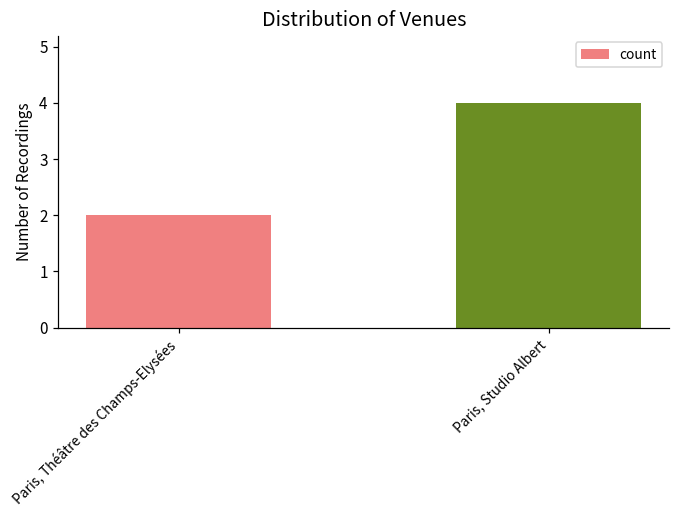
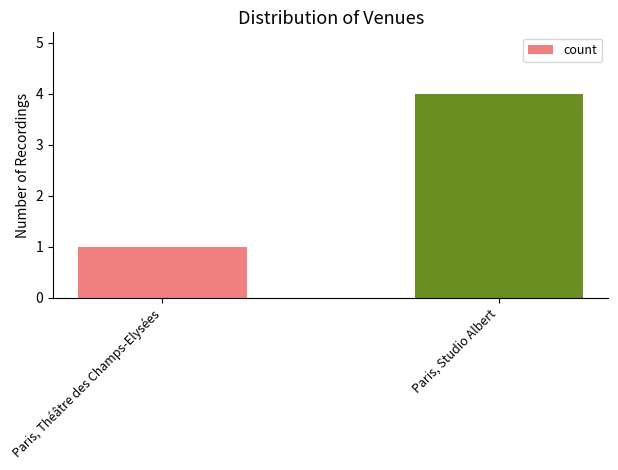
  {
-   "Paris, Théâtre des Champs-Elysées": 2,
+   "Paris, Théâtre des Champs-Elysées": 1,
    "Paris, Studio Albert": 4
  }
